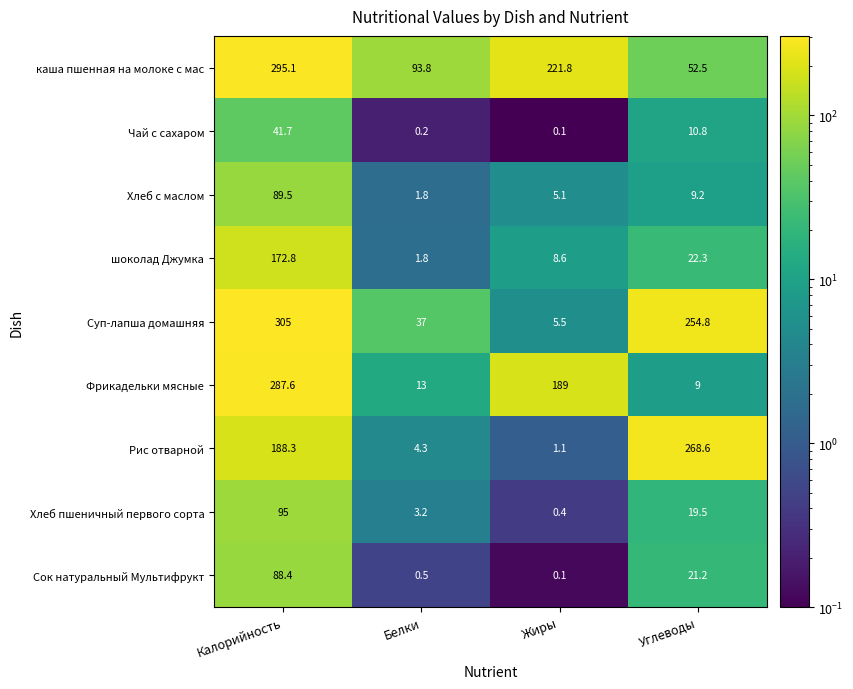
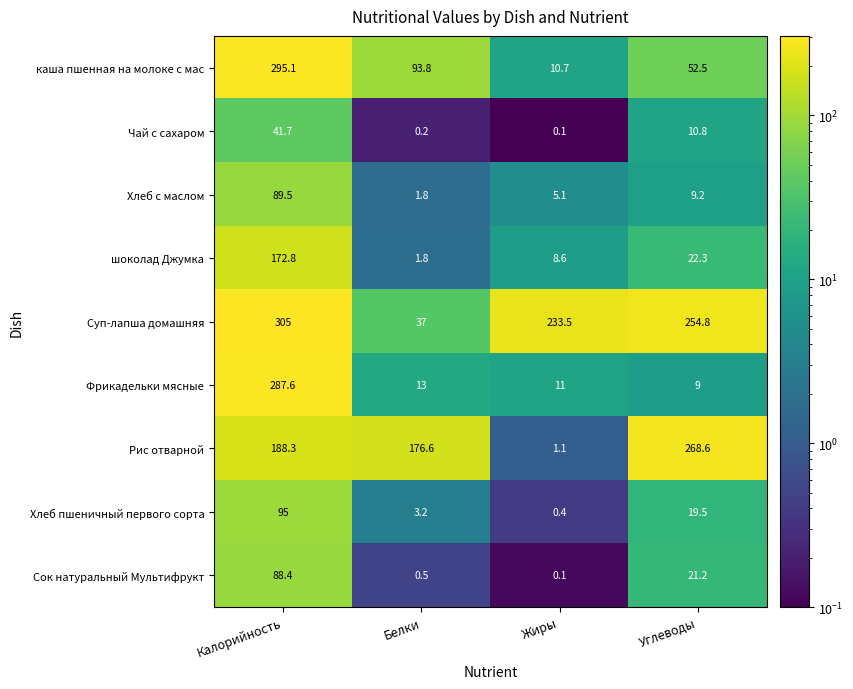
  {
    "каша пшенная на молоке с мас": {
      "Калорийность": 295.1,
      "Белки": 93.8,
-     "Жиры": 221.8,
+     "Жиры": 10.7,
      "Углеводы": 52.5
    },
    "Чай с сахаром": {
      "Калорийность": 41.7,
      "Белки": 0.2,
      "Жиры": 0.1,
      "Углеводы": 10.8
    },
    "Хлеб с маслом": {
      "Калорийность": 89.5,
      "Белки": 1.8,
      "Жиры": 5.1,
      "Углеводы": 9.2
    },
    "шоколад Джумка": {
      "Калорийность": 172.8,
      "Белки": 1.8,
      "Жиры": 8.6,
      "Углеводы": 22.3
    },
    "Суп-лапша домашняя": {
      "Калорийность": 305,
      "Белки": 37,
-     "Жиры": 5.5,
+     "Жиры": 233.5,
      "Углеводы": 254.8
    },
    "Фрикадельки мясные": {
      "Калорийность": 287.6,
      "Белки": 13,
-     "Жиры": 189,
+     "Жиры": 11,
      "Углеводы": 9
    },
    "Рис отварной": {
      "Калорийность": 188.3,
-     "Белки": 4.3,
+     "Белки": 176.6,
      "Жиры": 1.1,
      "Углеводы": 268.6
    },
    "Хлеб пшеничный первого сорта": {
      "Калорийность": 95,
      "Белки": 3.2,
      "Жиры": 0.4,
      "Углеводы": 19.5
    },
    "Сок натуральный Мультифрукт": {
      "Калорийность": 88.4,
      "Белки": 0.5,
      "Жиры": 0.1,
      "Углеводы": 21.2
    }
  }
